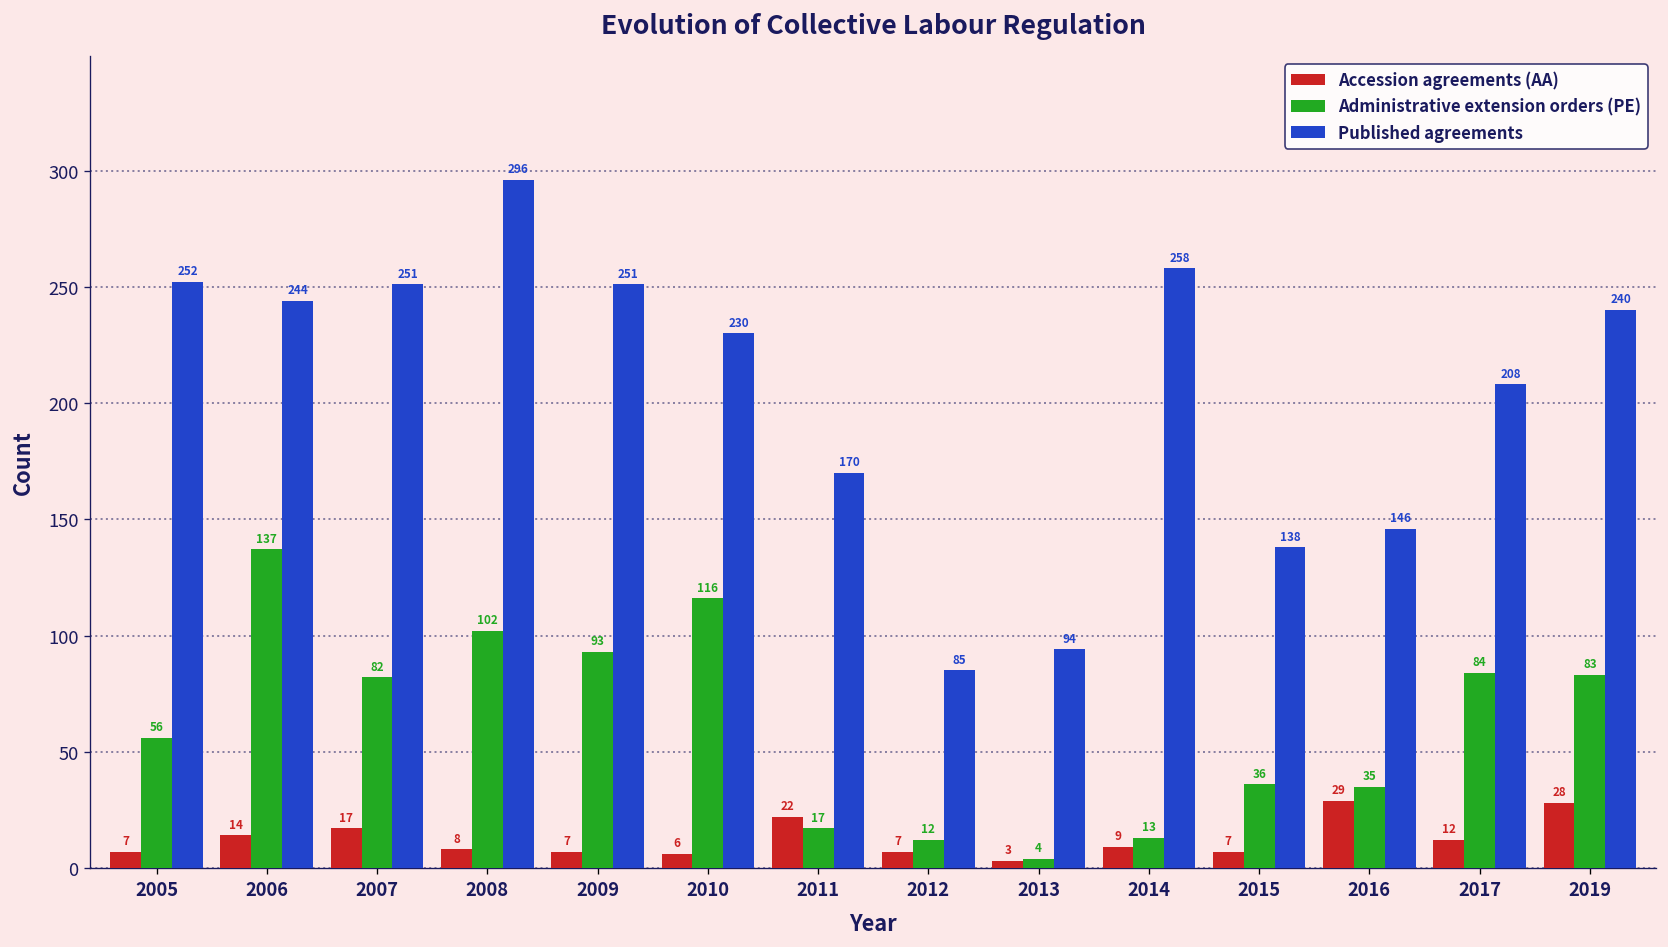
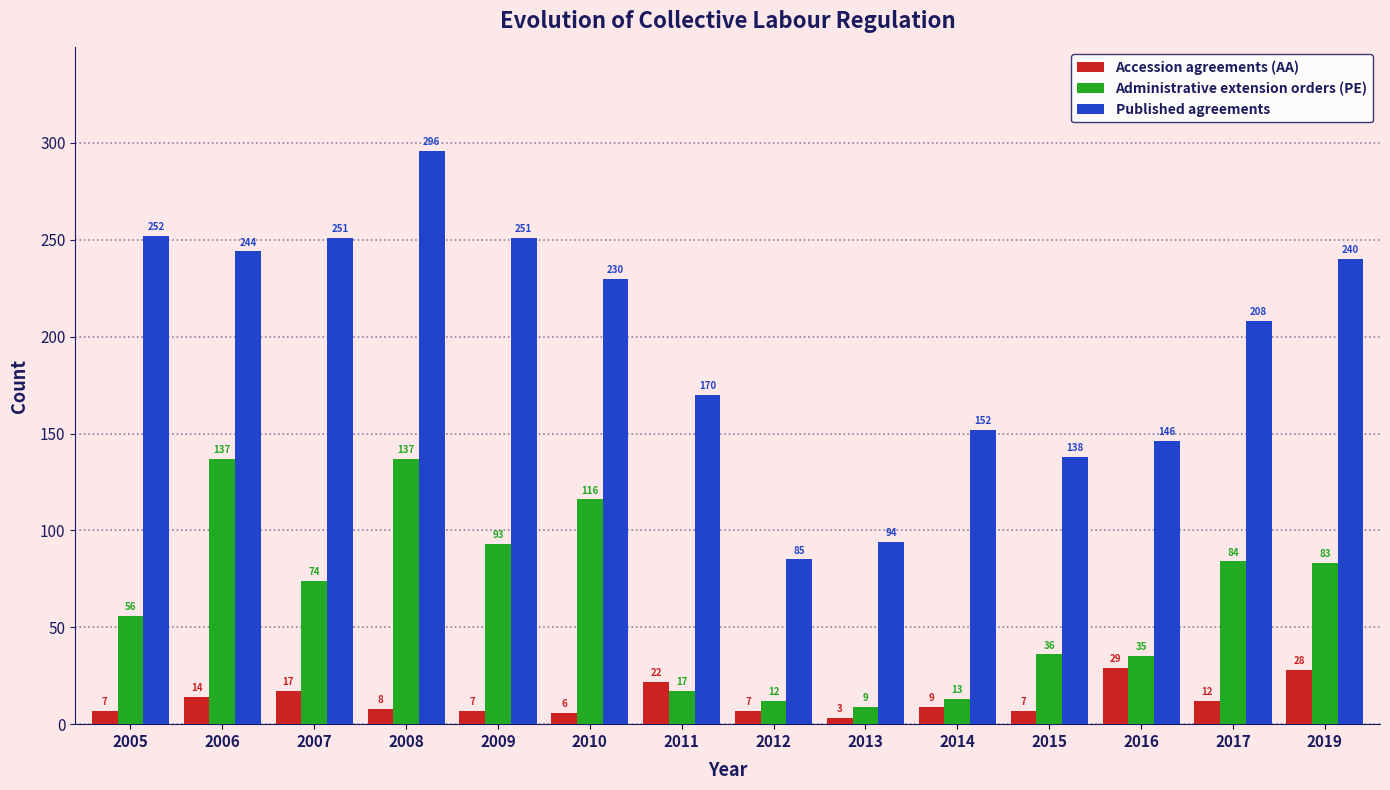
  {
    "Accession agreements (AA)": {
      "2005": 7,
      "2006": 14,
      "2007": 17,
      "2008": 8,
      "2009": 7,
      "2010": 6,
      "2011": 22,
      "2012": 7,
      "2013": 3,
      "2014": 9,
      "2015": 7,
      "2016": 29,
      "2017": 12,
      "2019": 28
    },
    "Administrative extension orders (PE)": {
      "2005": 56,
      "2006": 137,
-     "2007": 82,
-     "2008": 102,
+     "2007": 74,
+     "2008": 137,
      "2009": 93,
      "2010": 116,
      "2011": 17,
      "2012": 12,
-     "2013": 4,
+     "2013": 9,
      "2014": 13,
      "2015": 36,
      "2016": 35,
      "2017": 84,
      "2019": 83
    },
    "Published agreements": {
      "2005": 252,
      "2006": 244,
      "2007": 251,
      "2008": 296,
      "2009": 251,
      "2010": 230,
      "2011": 170,
      "2012": 85,
      "2013": 94,
-     "2014": 258,
+     "2014": 152,
      "2015": 138,
      "2016": 146,
      "2017": 208,
      "2019": 240
    }
  }
